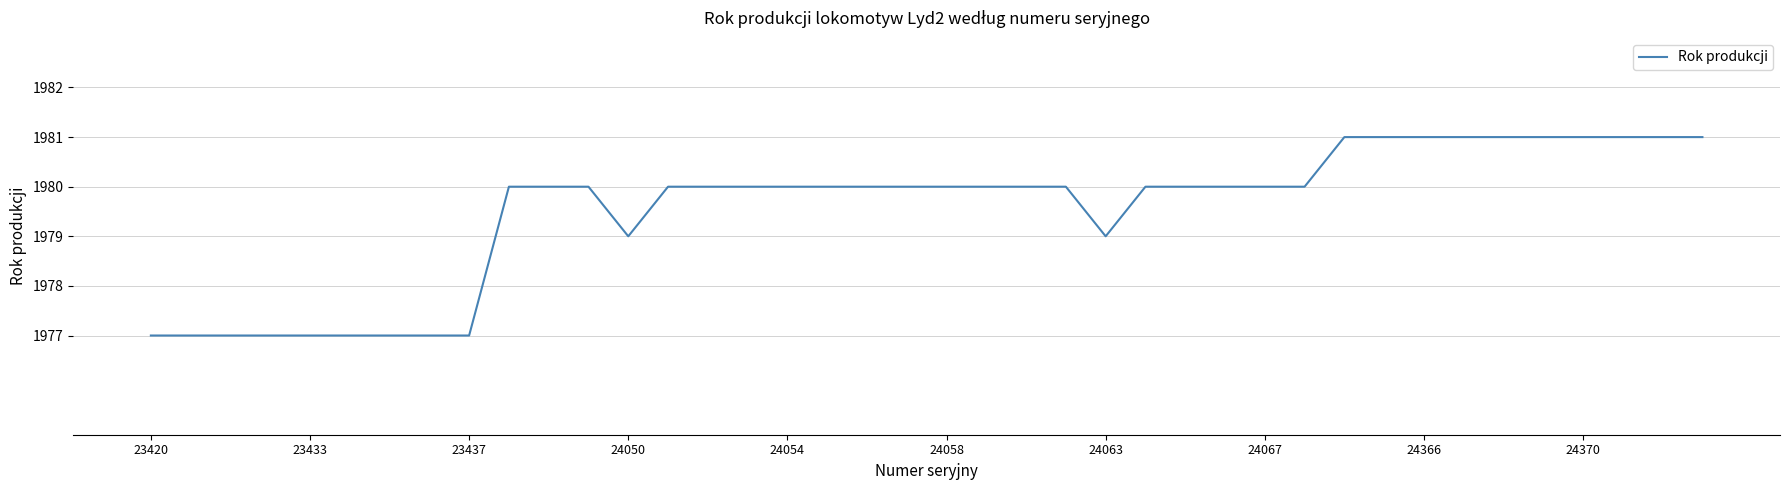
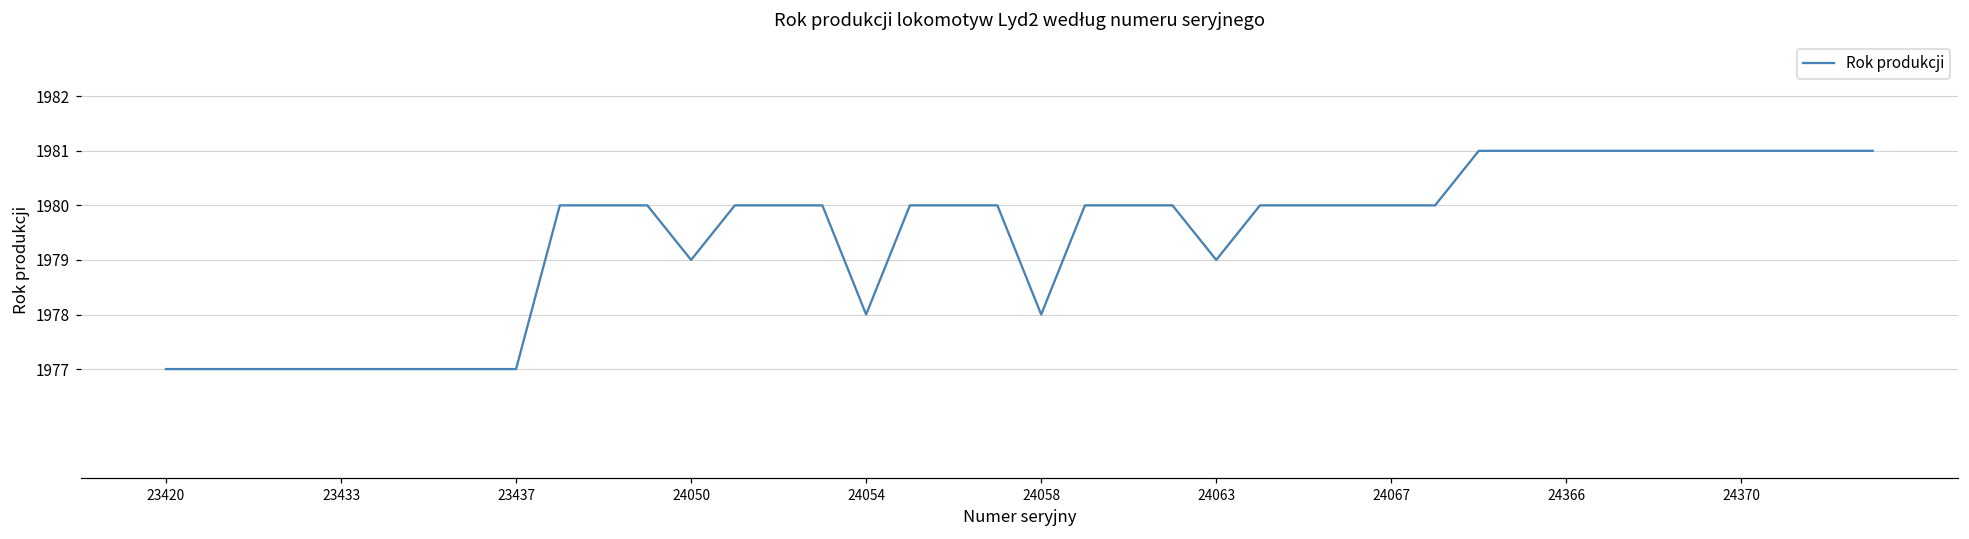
  {
    "23420": 1977,
    "23433": 1977,
    "23437": 1977,
    "24050": 1979,
-   "24054": 1980,
-   "24058": 1980,
+   "24054": 1978,
+   "24058": 1978,
    "24063": 1979,
    "24067": 1980,
    "24366": 1981,
    "24370": 1981
  }
